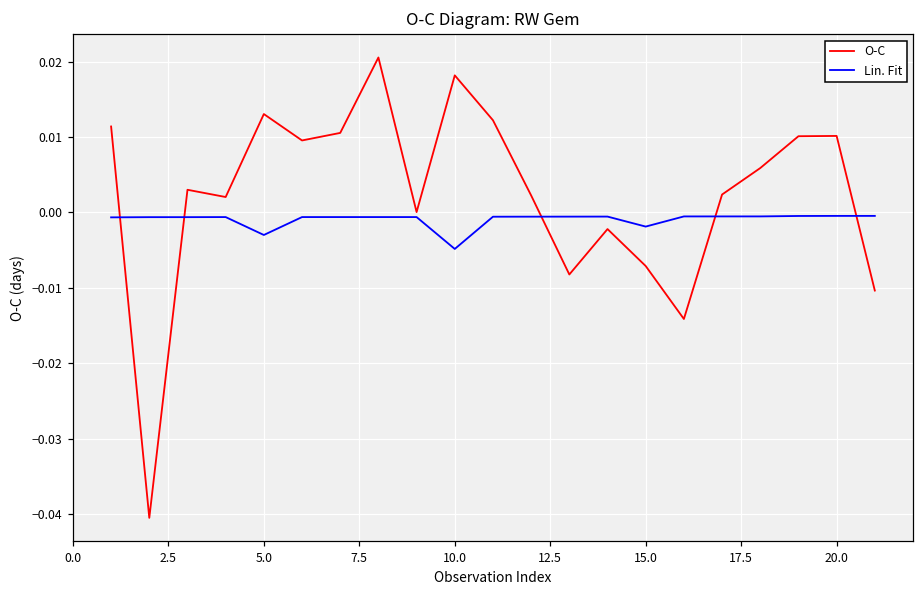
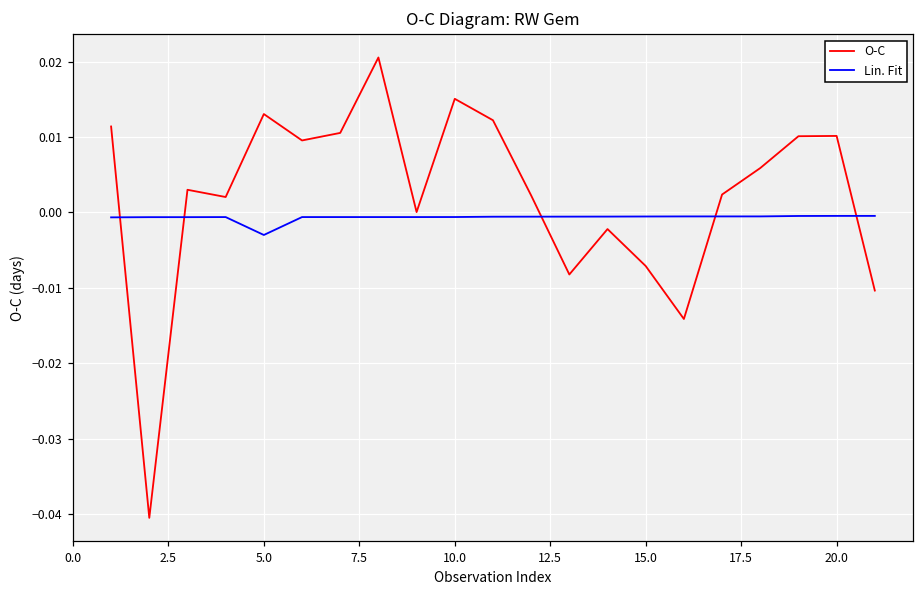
  {
    "O-C": {
      "5.0": 0.013,
-     "10.0": 0.018,
+     "10.0": 0.015,
      "15.0": -0.007,
      "20.0": 0.010
    },
    "Lin. Fit": {
      "5.0": -0.003,
-     "10.0": -0.005,
-     "15.0": -0.002,
+     "10.0": -0.001,
+     "15.0": -0.001,
      "20.0": 0.000
    }
  }
